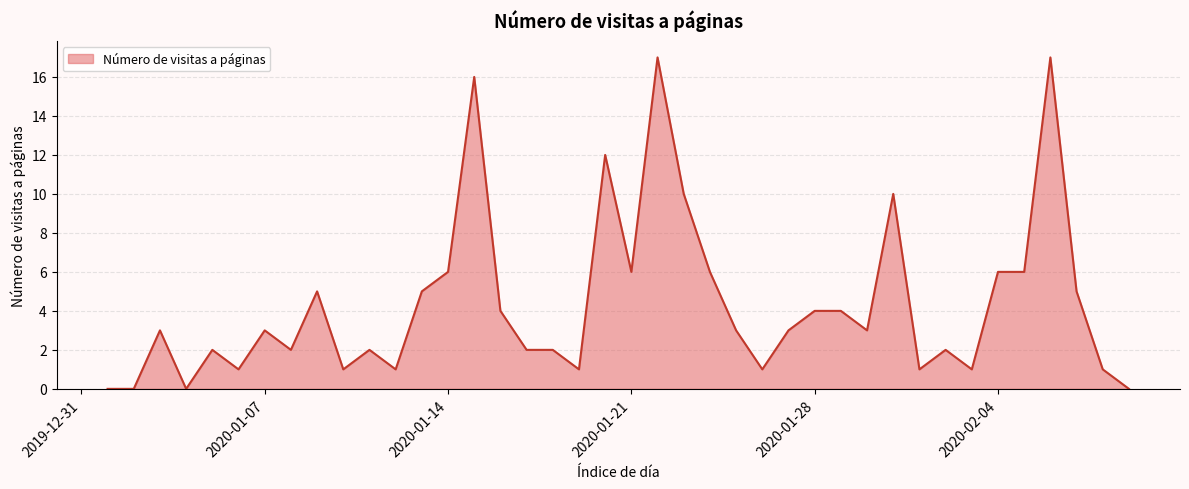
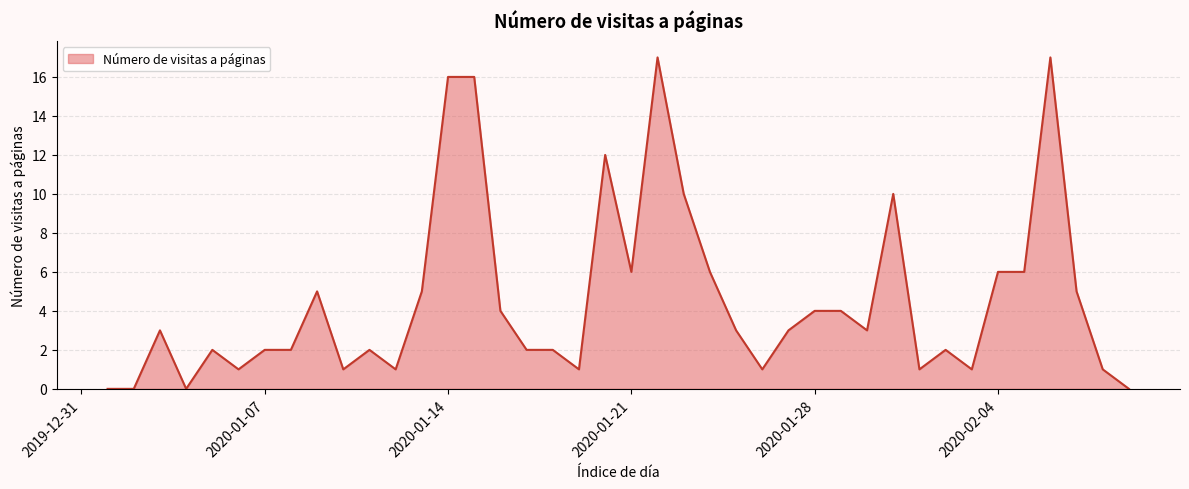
  {
-   "2020-01-07": 3,
-   "2020-01-14": 6,
+   "2020-01-07": 2,
+   "2020-01-14": 16,
    "2020-01-21": 6,
    "2020-01-28": 4,
    "2020-02-04": 6
  }
